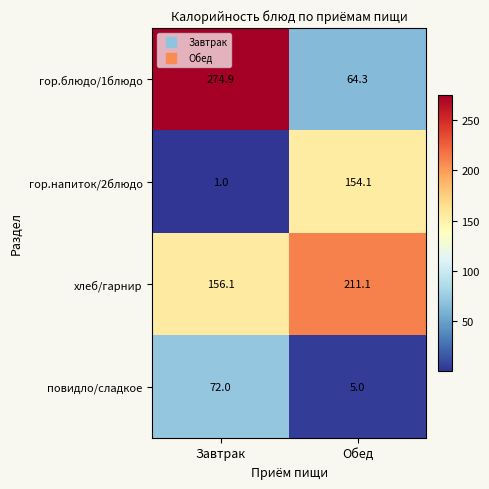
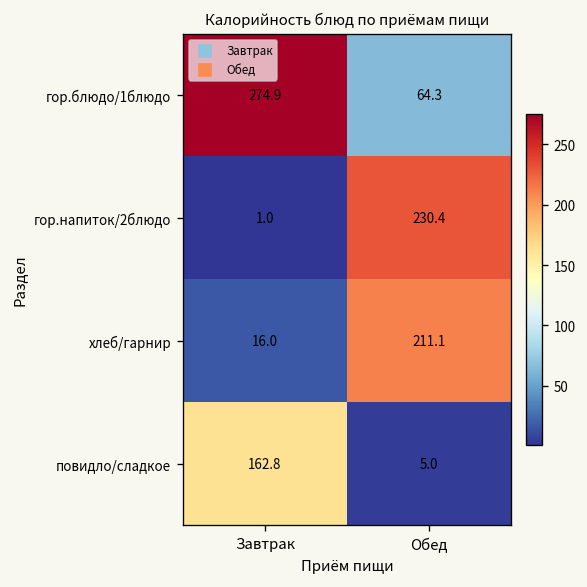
  {
    "гор.блюдо/1блюдо": {
      "Завтрак": 274.9,
      "Обед": 64.3
    },
    "гор.напиток/2блюдо": {
      "Завтрак": 1.0,
-     "Обед": 154.1
+     "Обед": 230.4
    },
    "хлеб/гарнир": {
-     "Завтрак": 156.1,
+     "Завтрак": 16.0,
      "Обед": 211.1
    },
    "повидло/сладкое": {
-     "Завтрак": 72.0,
+     "Завтрак": 162.8,
      "Обед": 5.0
    }
  }
